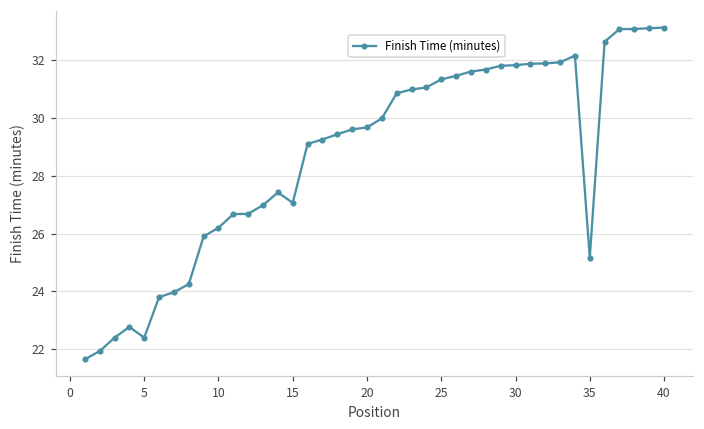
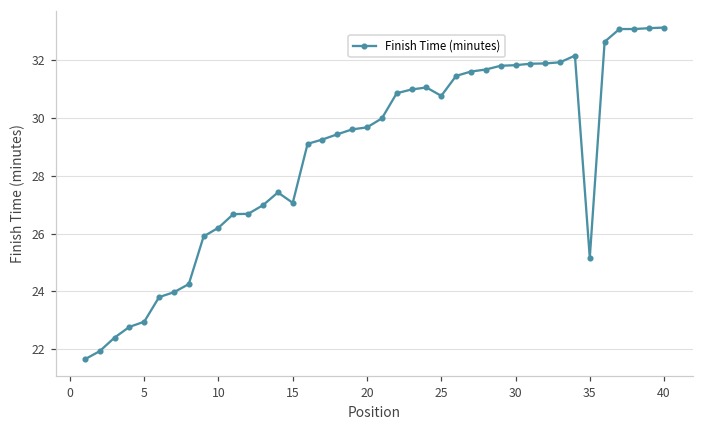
  {
-   "5": 22.4,
+   "5": 23.0,
    "10": 26.2,
    "15": 27.1,
    "20": 29.7,
-   "25": 31.3,
+   "25": 30.8,
    "30": 31.8,
    "35": 25.2,
    "40": 33.1
  }
